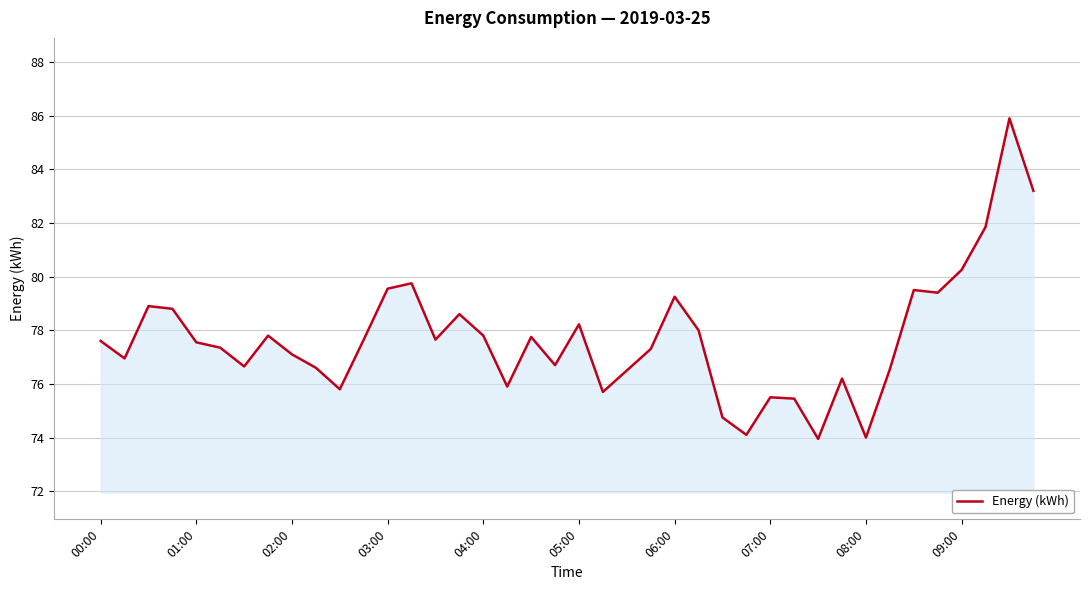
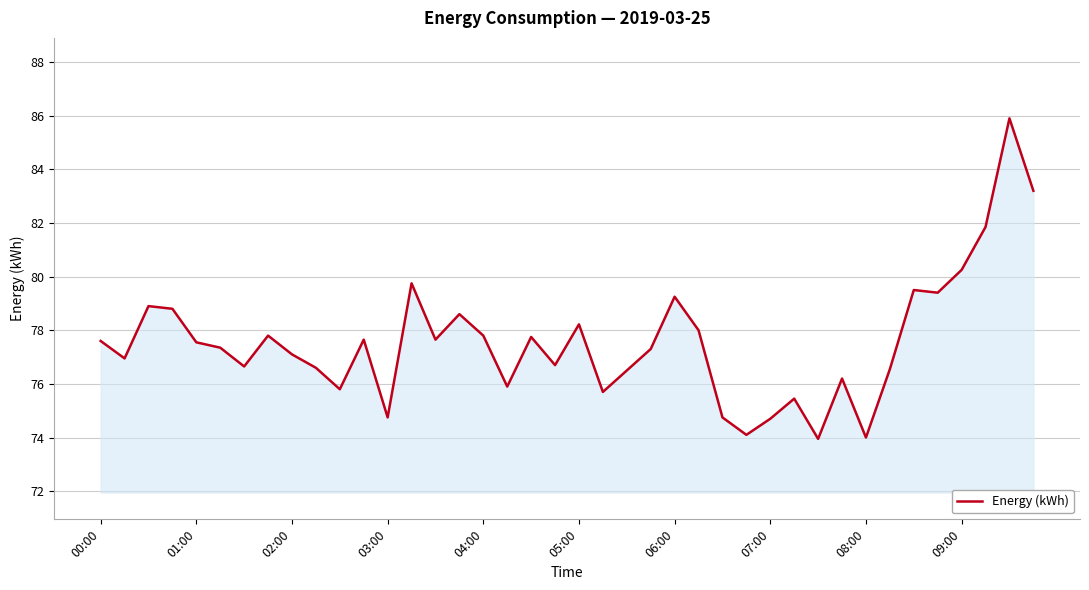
  {
    "00:00": 77.6,
    "01:00": 77.6,
    "02:00": 77.1,
-   "03:00": 79.6,
+   "03:00": 74.8,
    "04:00": 77.8,
    "05:00": 78.2,
    "06:00": 79.3,
-   "07:00": 75.5,
+   "07:00": 74.7,
    "08:00": 74.0,
    "09:00": 80.3
  }
